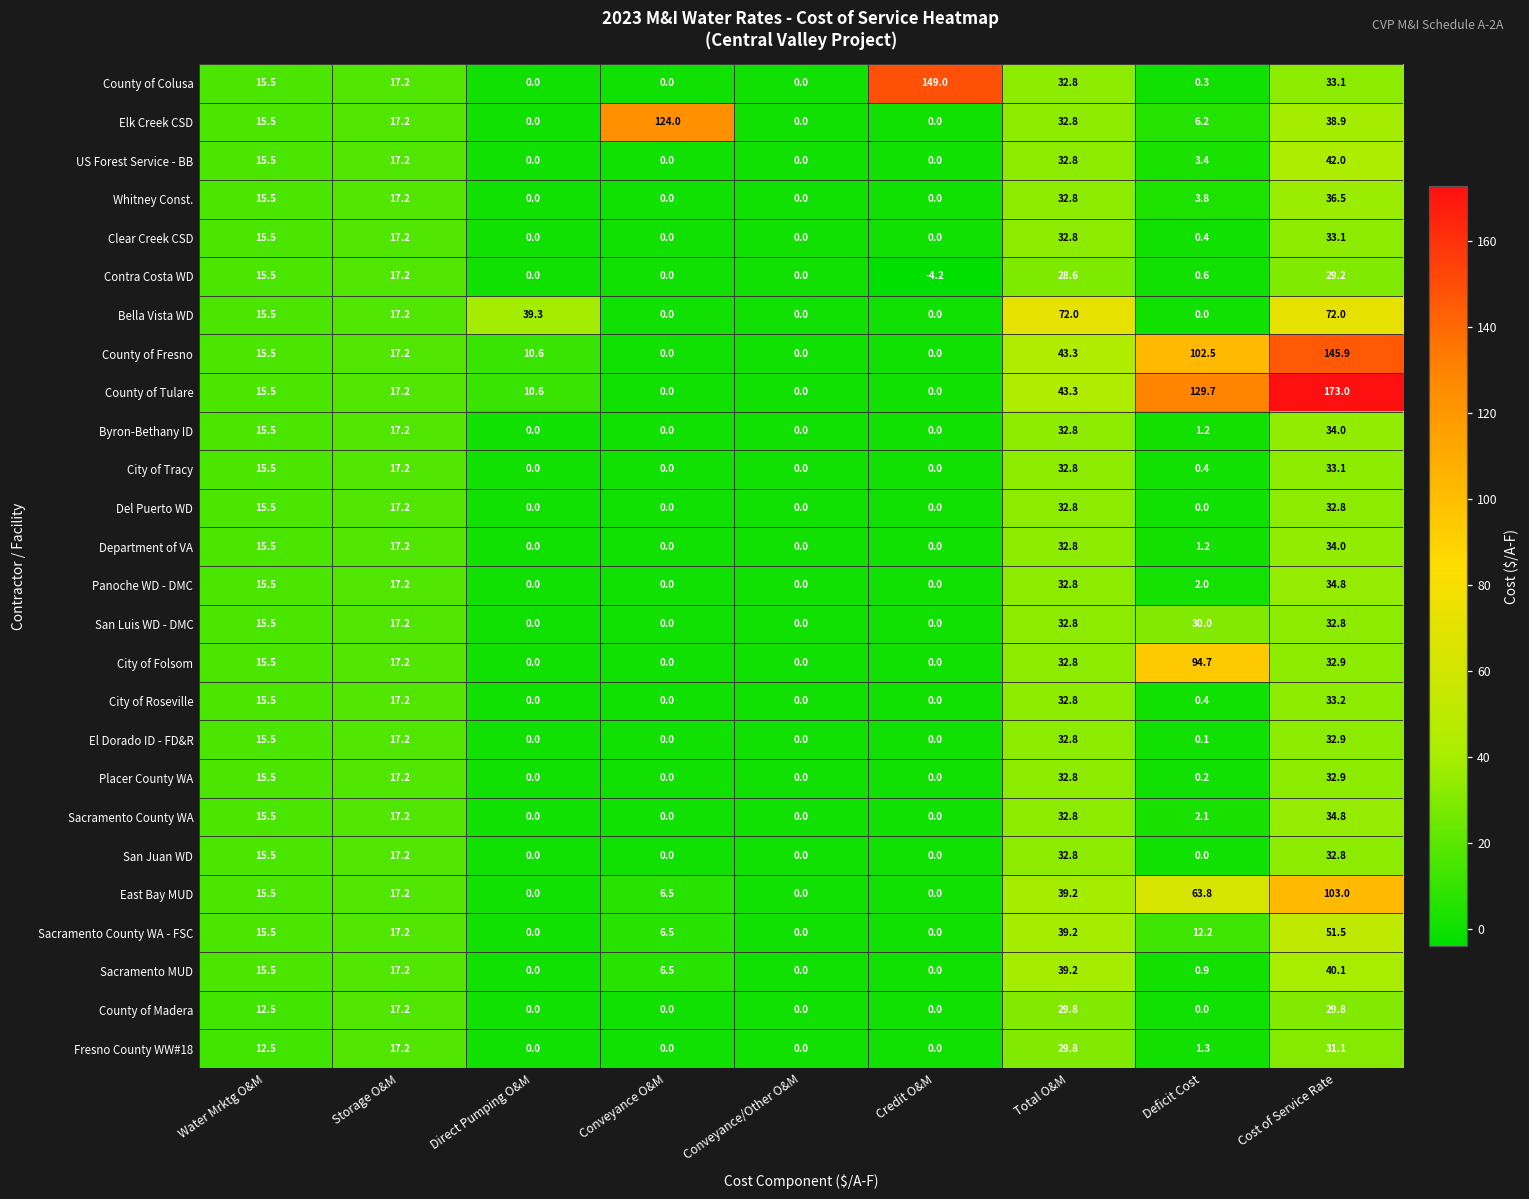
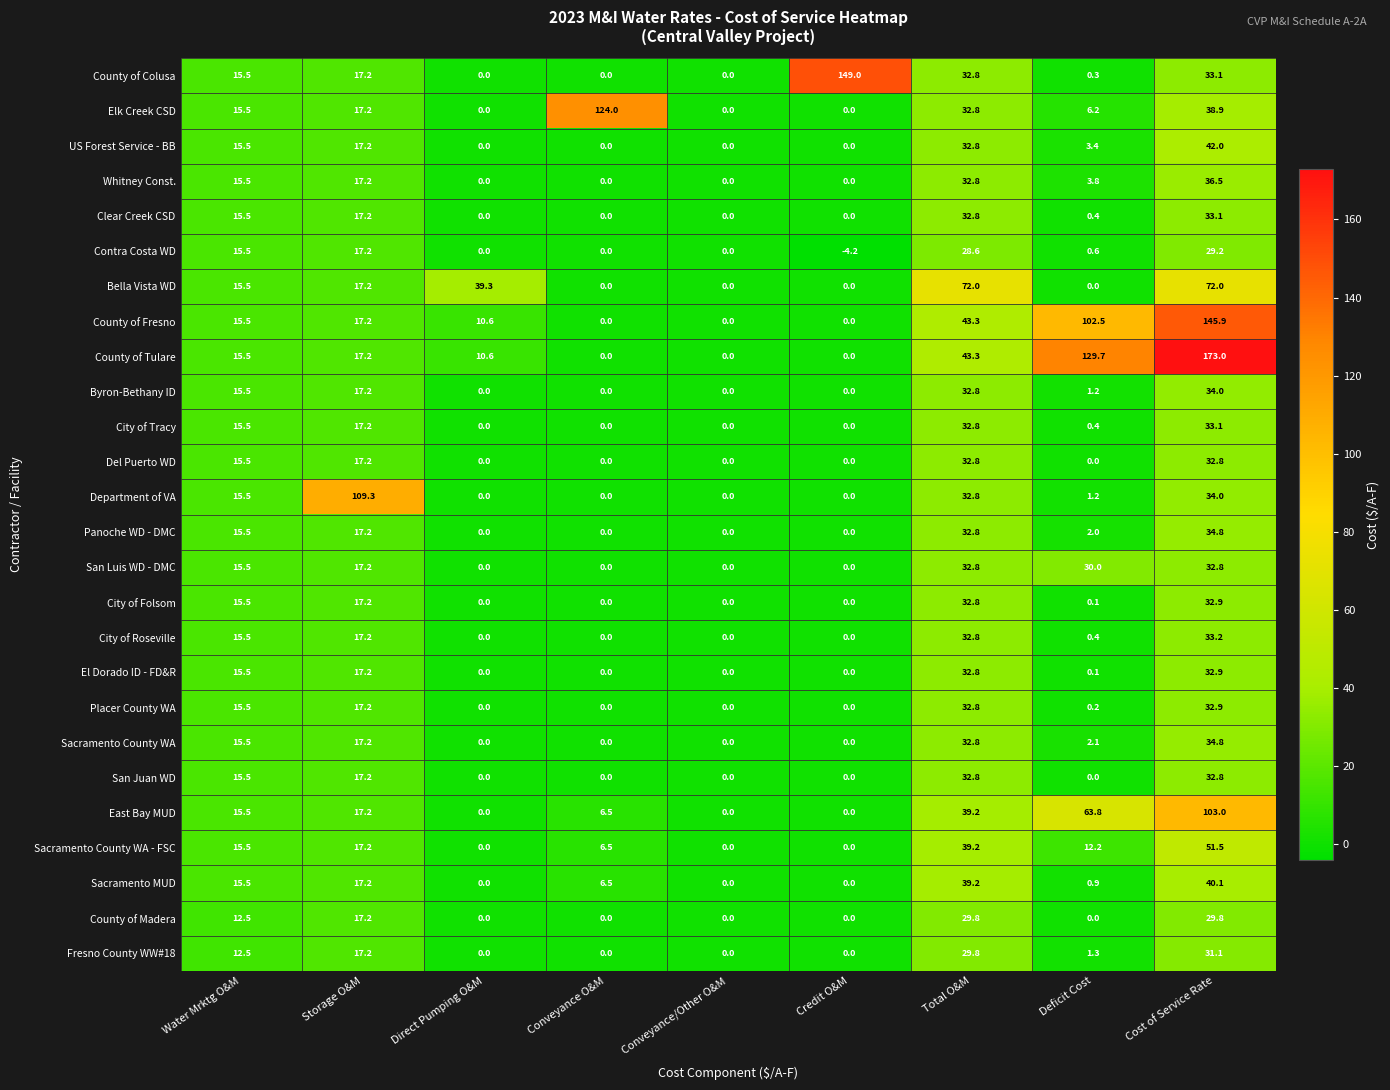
  {
    "Department of VA": {
      "Water Mrktg O&M": 15.5,
-     "Storage O&M": 17.2,
+     "Storage O&M": 109.3,
      "Direct Pumping O&M": 0.0,
      "Conveyance O&M": 0.0,
      "Conveyance/Other O&M": 0.0,
      "Credit O&M": 0.0,
      "Total O&M": 32.8,
      "Deficit Cost": 1.2,
      "Cost of Service Rate": 34.0
    },
    "City of Folsom": {
      "Water Mrktg O&M": 15.5,
      "Storage O&M": 17.2,
      "Direct Pumping O&M": 0.0,
      "Conveyance O&M": 0.0,
      "Conveyance/Other O&M": 0.0,
      "Credit O&M": 0.0,
      "Total O&M": 32.8,
-     "Deficit Cost": 94.7,
+     "Deficit Cost": 0.1,
      "Cost of Service Rate": 32.9
    }
  }
